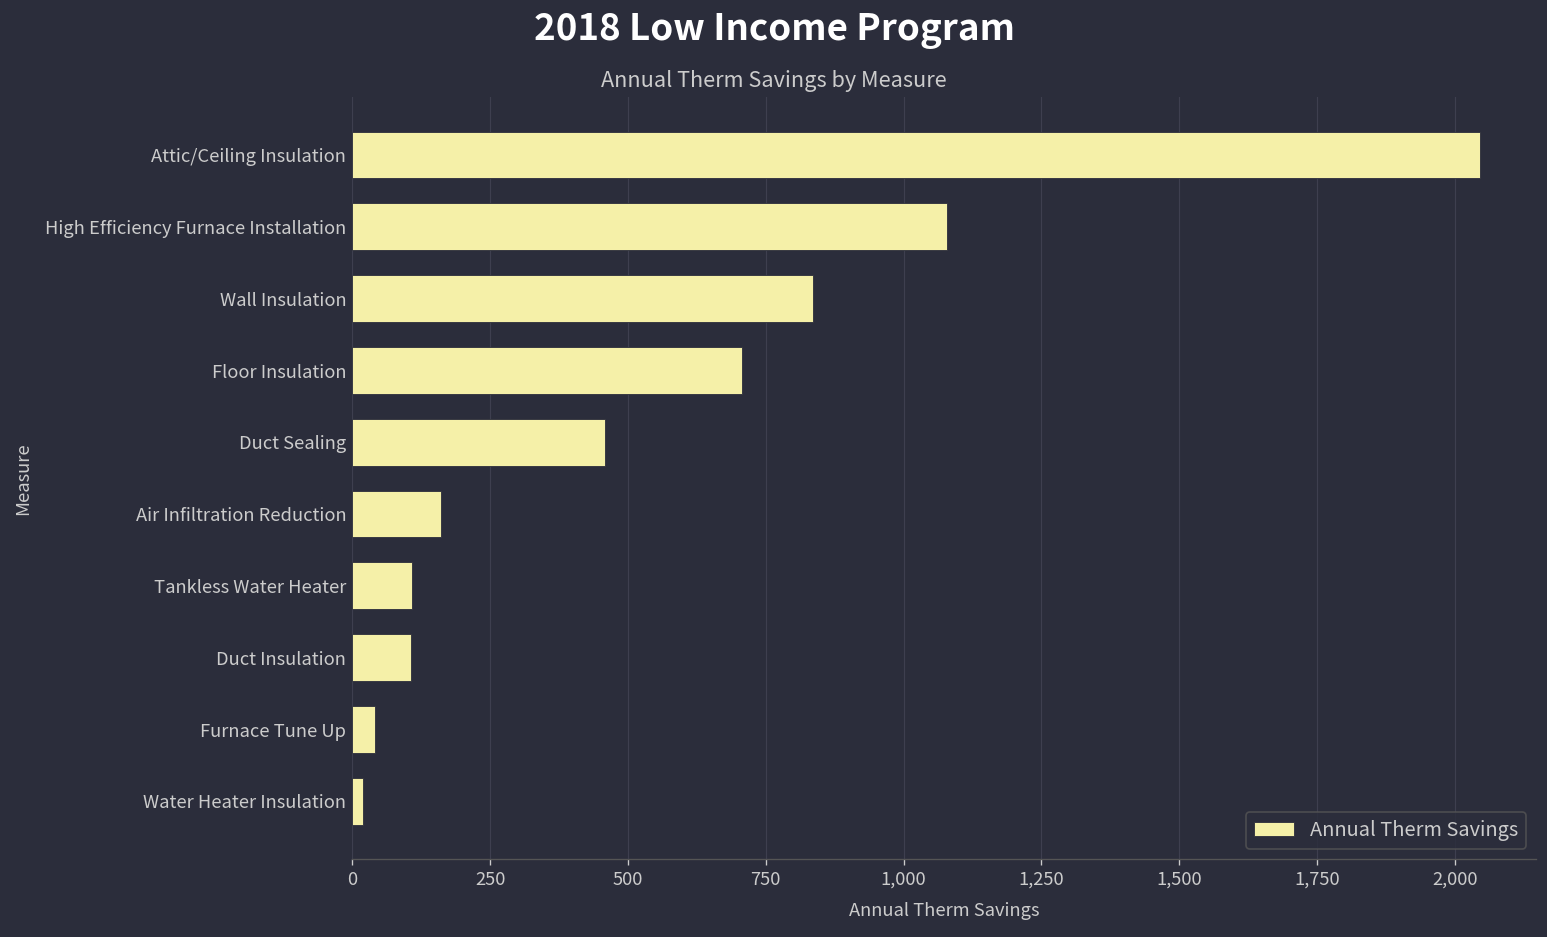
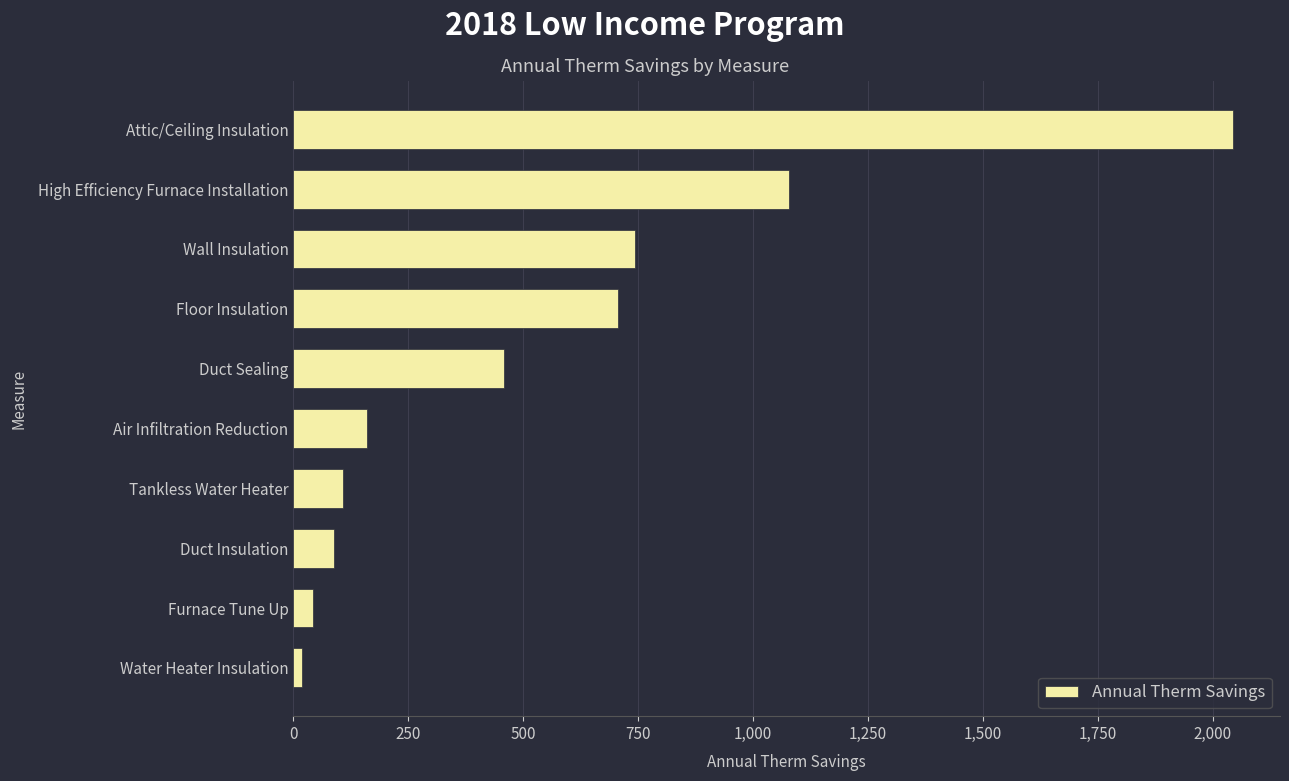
  {
    "Attic/Ceiling Insulation": "2,040",
    "High Efficiency Furnace Installation": "1,080",
-   "Wall Insulation": "840",
+   "Wall Insulation": "740",
    "Floor Insulation": "710",
    "Duct Sealing": "460",
    "Air Infiltration Reduction": "160",
    "Tankless Water Heater": "110",
-   "Duct Insulation": "110",
+   "Duct Insulation": "90",
    "Furnace Tune Up": "40",
    "Water Heater Insulation": "20"
  }
